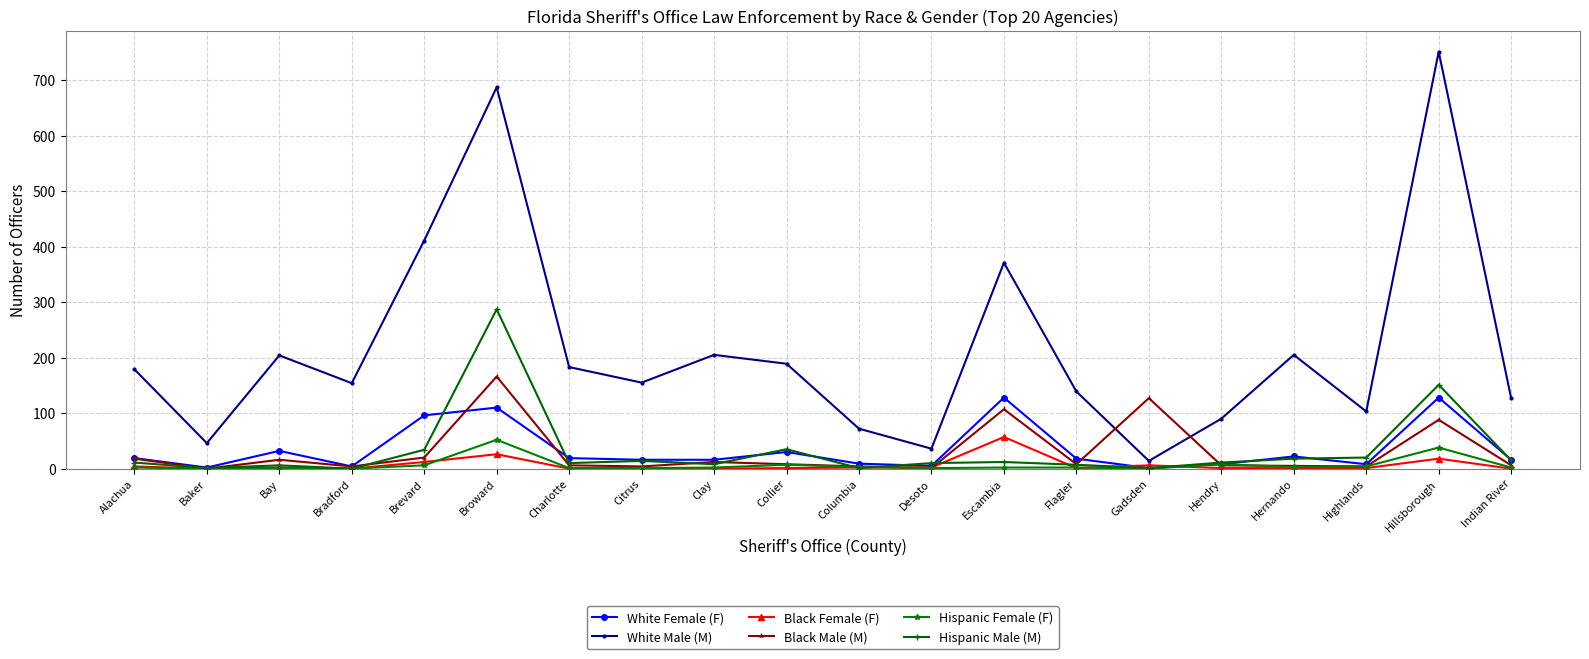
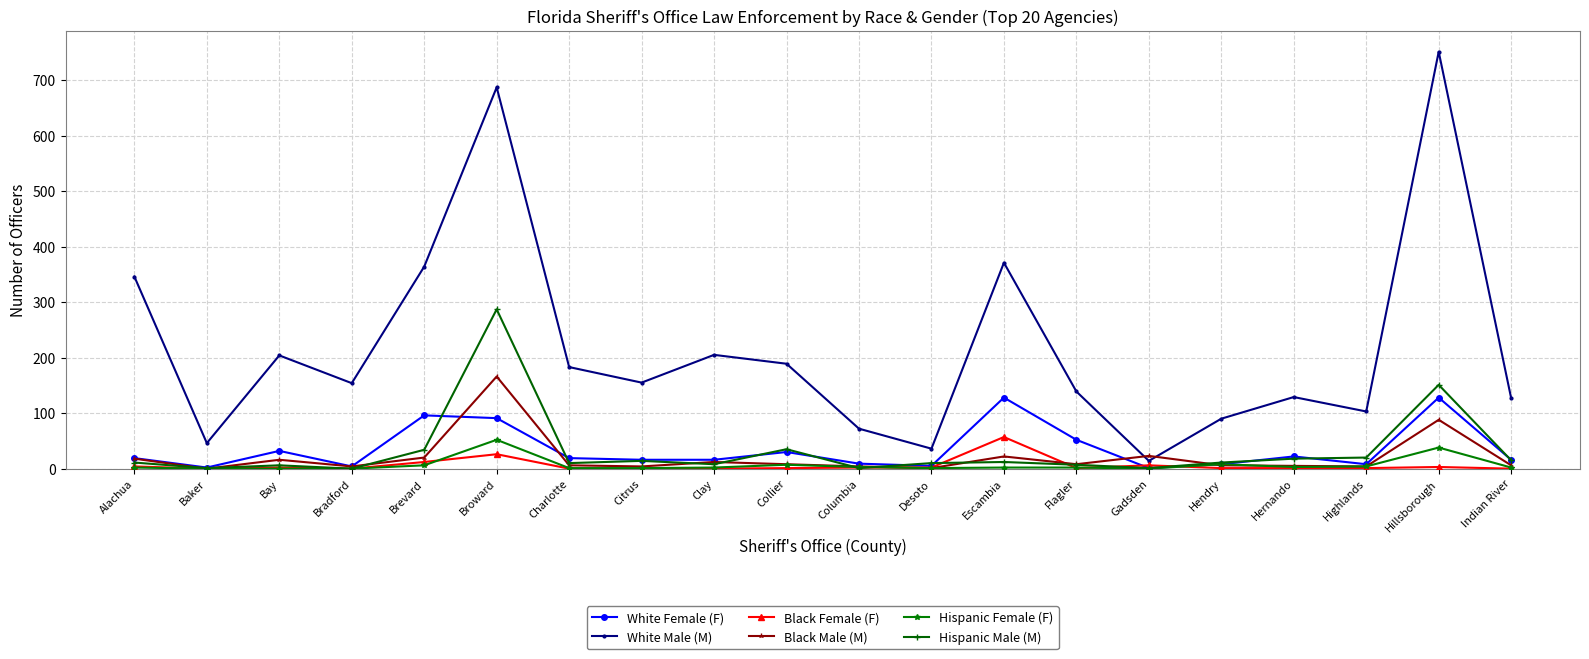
  {
    "White Female (F)": {
      "Bay": 30,
      "Brevard": 100,
-     "Broward": 110,
+     "Broward": 90,
      "Charlotte": 20,
      "Collier": 30,
      "Columbia": 10,
      "Escambia": 130,
-     "Flagler": 20,
+     "Flagler": 50,
      "Hillsborough": 130
    },
    "White Male (M)": {
-     "Alachua": 180,
+     "Alachua": 350,
      "Baker": 50,
      "Bay": 200,
      "Bradford": 150,
-     "Brevard": 410,
+     "Brevard": 360,
      "Broward": 690,
      "Charlotte": 180,
      "Citrus": 160,
      "Clay": 210,
      "Collier": 190,
      "Columbia": 70,
      "Desoto": 40,
      "Escambia": 370,
      "Flagler": 140,
      "Gadsden": 10,
      "Hendry": 90,
-     "Hernando": 210,
+     "Hernando": 130,
      "Highlands": 100,
      "Hillsborough": 750,
      "Indian River": 130
    },
    "Black Female (F)": {
      "Brevard": 10,
      "Broward": 30,
      "Collier": 0,
      "Escambia": 60,
      "Gadsden": 10,
      "Hendry": 0,
-     "Hillsborough": 20
+     "Hillsborough": 0
    },
    "Black Male (M)": {
      "Bay": 20,
      "Brevard": 20,
      "Broward": 170,
-     "Escambia": 110,
-     "Gadsden": 130,
+     "Escambia": 20,
+     "Gadsden": 20,
      "Hillsborough": 90
    }
  }
